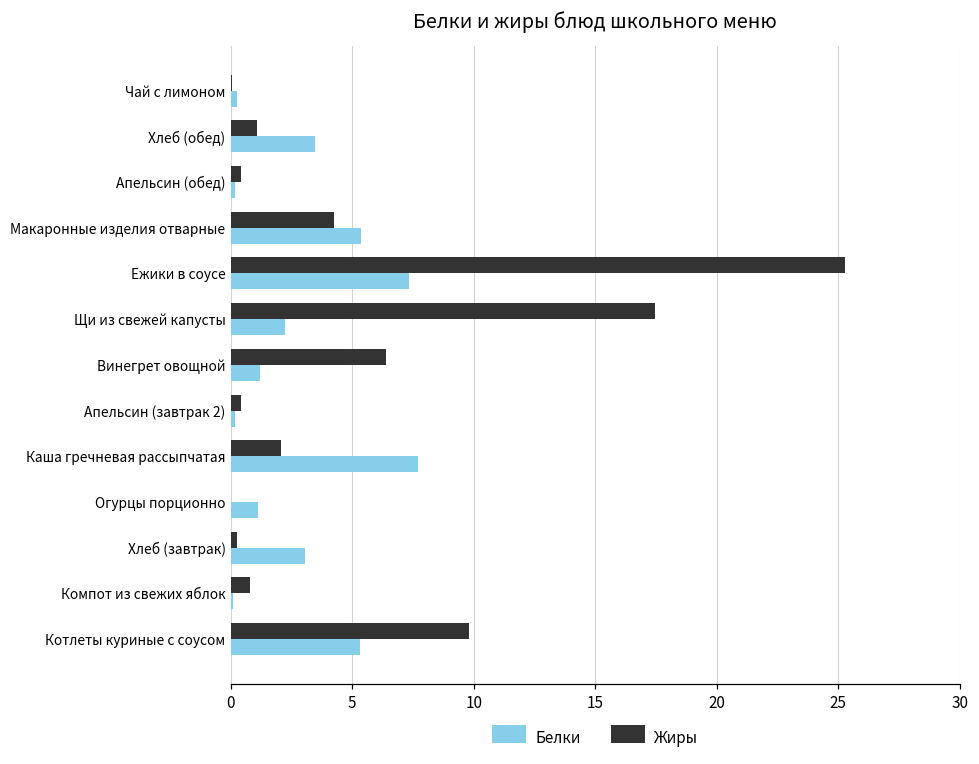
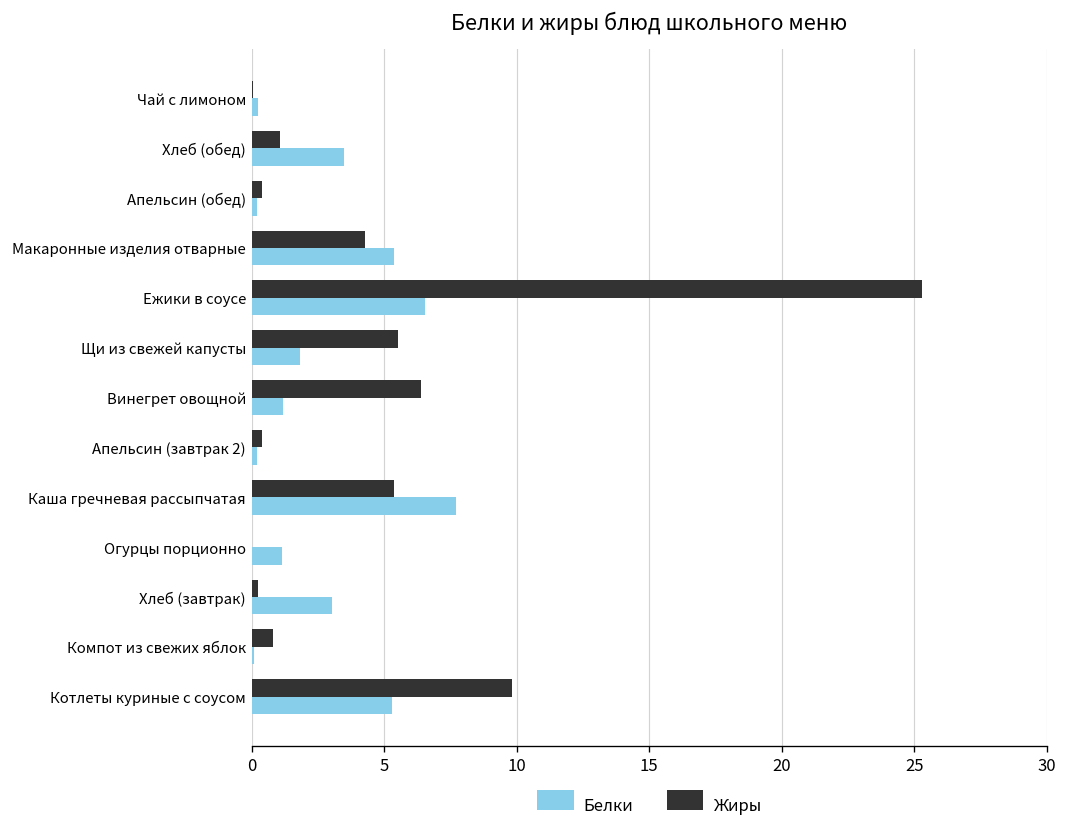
  {
    "Белки": {
      "Чай с лимоном": 0.2,
      "Хлеб (обед)": 3.5,
      "Апельсин (обед)": 0.2,
      "Макаронные изделия отварные": 5.4,
-     "Ежики в соусе": 7.3,
-     "Щи из свежей капусты": 2.2,
+     "Ежики в соусе": 6.5,
+     "Щи из свежей капусты": 1.8,
      "Винегрет овощной": 1.2,
      "Апельсин (завтрак 2)": 0.2,
      "Каша гречневая рассыпчатая": 7.7,
      "Огурцы порционно": 1.1,
      "Хлеб (завтрак)": 3.0,
      "Котлеты куриные с соусом": 5.3
    },
    "Жиры": {
      "Хлеб (обед)": 1.1,
      "Апельсин (обед)": 0.4,
      "Макаронные изделия отварные": 4.3,
      "Ежики в соусе": 25.3,
-     "Щи из свежей капусты": 17.5,
+     "Щи из свежей капусты": 5.5,
      "Винегрет овощной": 6.4,
      "Апельсин (завтрак 2)": 0.4,
-     "Каша гречневая рассыпчатая": 2.1,
+     "Каша гречневая рассыпчатая": 5.4,
      "Огурцы порционно": 0.0,
      "Хлеб (завтрак)": 0.2,
      "Компот из свежих яблок": 0.8,
      "Котлеты куриные с соусом": 9.8
    }
  }
